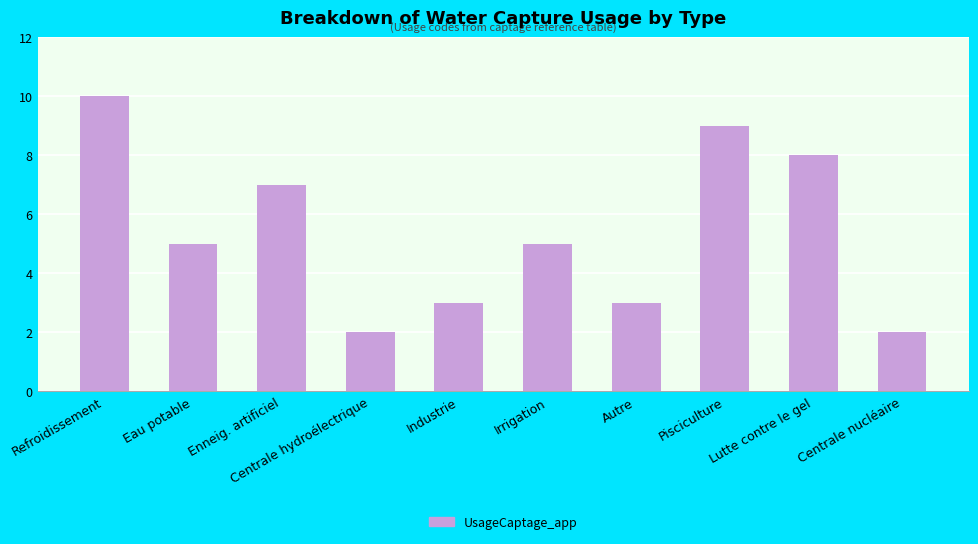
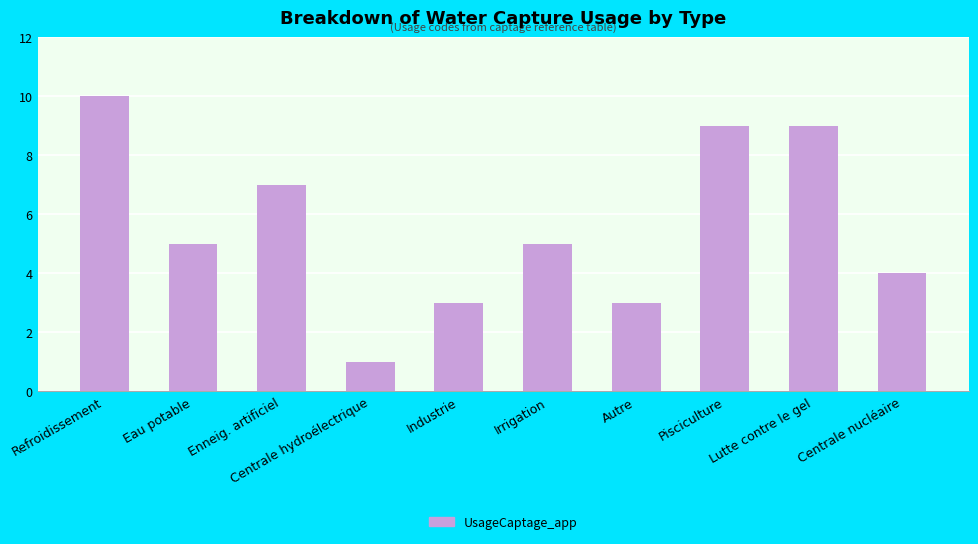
  {
    "Refroidissement": 10,
    "Eau potable": 5,
    "Enneig. artificiel": 7,
-   "Centrale hydroélectrique": 2,
+   "Centrale hydroélectrique": 1,
    "Industrie": 3,
    "Irrigation": 5,
    "Autre": 3,
    "Pisciculture": 9,
-   "Lutte contre le gel": 8,
-   "Centrale nucléaire": 2
+   "Lutte contre le gel": 9,
+   "Centrale nucléaire": 4
  }
